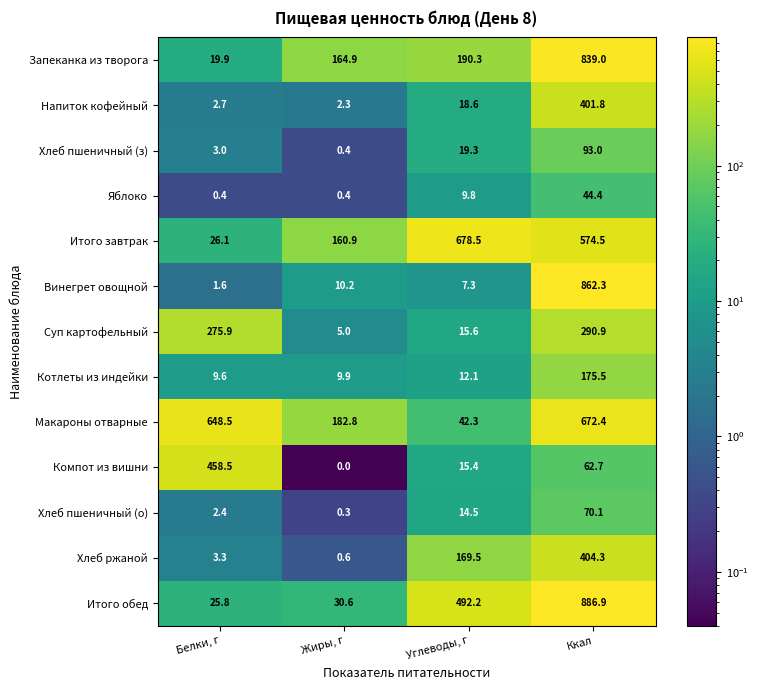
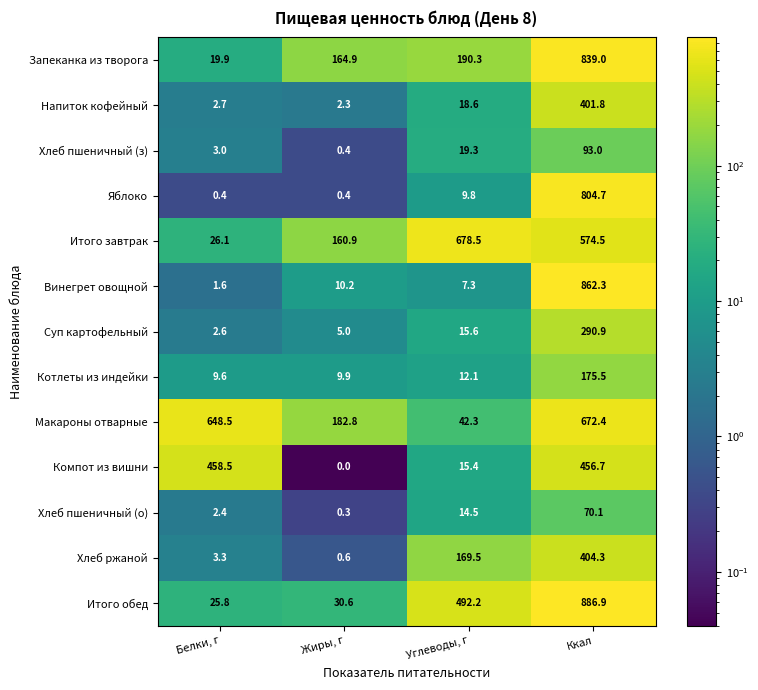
  {
    "Запеканка из творога": {
      "Белки, г": 19.9,
      "Жиры, г": 164.9,
      "Углеводы, г": 190.3,
      "Ккал": 839.0
    },
    "Напиток кофейный": {
      "Белки, г": 2.7,
      "Жиры, г": 2.3,
      "Углеводы, г": 18.6,
      "Ккал": 401.8
    },
    "Хлеб пшеничный (з)": {
      "Белки, г": 3.0,
      "Жиры, г": 0.4,
      "Углеводы, г": 19.3,
      "Ккал": 93.0
    },
    "Яблоко": {
      "Белки, г": 0.4,
      "Жиры, г": 0.4,
      "Углеводы, г": 9.8,
-     "Ккал": 44.4
+     "Ккал": 804.7
    },
    "Итого завтрак": {
      "Белки, г": 26.1,
      "Жиры, г": 160.9,
      "Углеводы, г": 678.5,
      "Ккал": 574.5
    },
    "Винегрет овощной": {
      "Белки, г": 1.6,
      "Жиры, г": 10.2,
      "Углеводы, г": 7.3,
      "Ккал": 862.3
    },
    "Суп картофельный": {
-     "Белки, г": 275.9,
+     "Белки, г": 2.6,
      "Жиры, г": 5.0,
      "Углеводы, г": 15.6,
      "Ккал": 290.9
    },
    "Котлеты из индейки": {
      "Белки, г": 9.6,
      "Жиры, г": 9.9,
      "Углеводы, г": 12.1,
      "Ккал": 175.5
    },
    "Макароны отварные": {
      "Белки, г": 648.5,
      "Жиры, г": 182.8,
      "Углеводы, г": 42.3,
      "Ккал": 672.4
    },
    "Компот из вишни": {
      "Белки, г": 458.5,
      "Жиры, г": 0.0,
      "Углеводы, г": 15.4,
-     "Ккал": 62.7
+     "Ккал": 456.7
    },
    "Хлеб пшеничный (о)": {
      "Белки, г": 2.4,
      "Жиры, г": 0.3,
      "Углеводы, г": 14.5,
      "Ккал": 70.1
    },
    "Хлеб ржаной": {
      "Белки, г": 3.3,
      "Жиры, г": 0.6,
      "Углеводы, г": 169.5,
      "Ккал": 404.3
    },
    "Итого обед": {
      "Белки, г": 25.8,
      "Жиры, г": 30.6,
      "Углеводы, г": 492.2,
      "Ккал": 886.9
    }
  }
